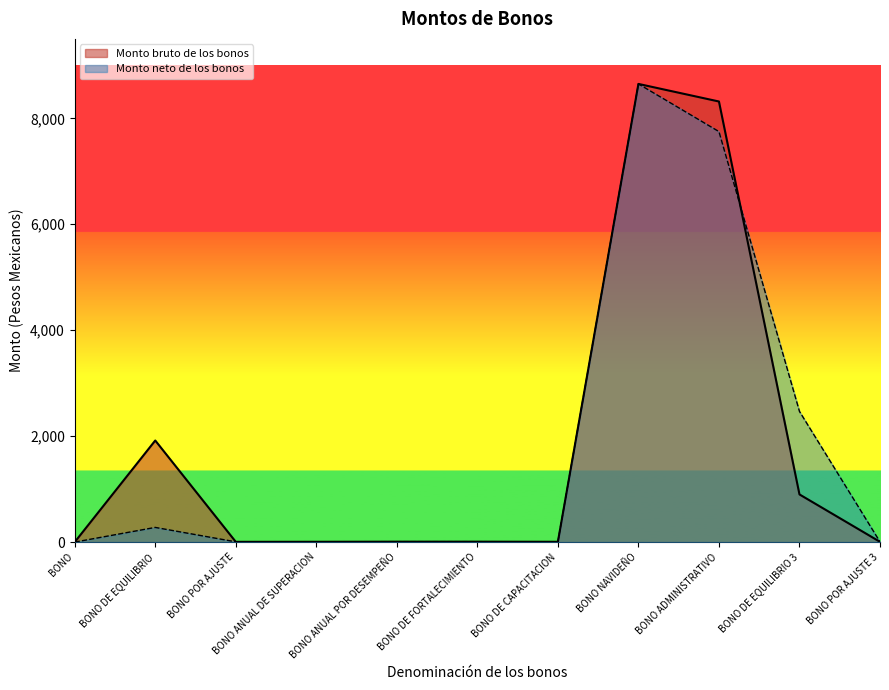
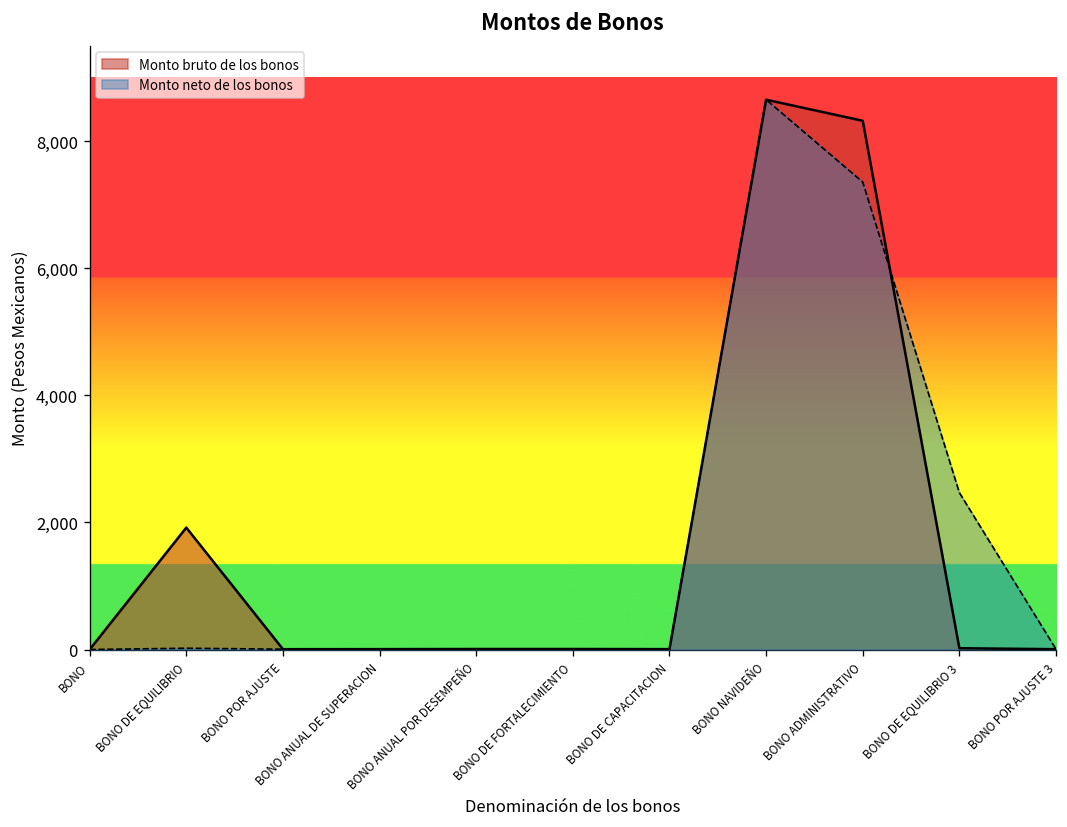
  {
    "Monto bruto de los bonos": {
      "BONO DE EQUILIBRIO": "1,900",
      "BONO ADMINISTRATIVO": "8,300",
-     "BONO DE EQUILIBRIO 3": "900"
+     "BONO DE EQUILIBRIO 3": "0"
    },
    "Monto neto de los bonos": {
-     "BONO DE EQUILIBRIO": "300",
-     "BONO ADMINISTRATIVO": "7,800",
+     "BONO DE EQUILIBRIO": "0",
+     "BONO ADMINISTRATIVO": "7,400",
      "BONO DE EQUILIBRIO 3": "2,500"
    }
  }
